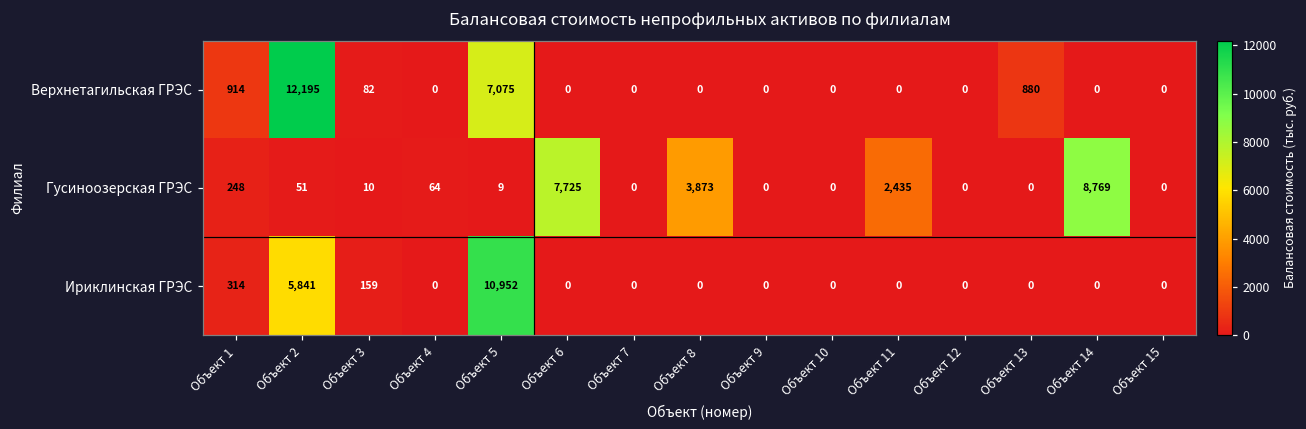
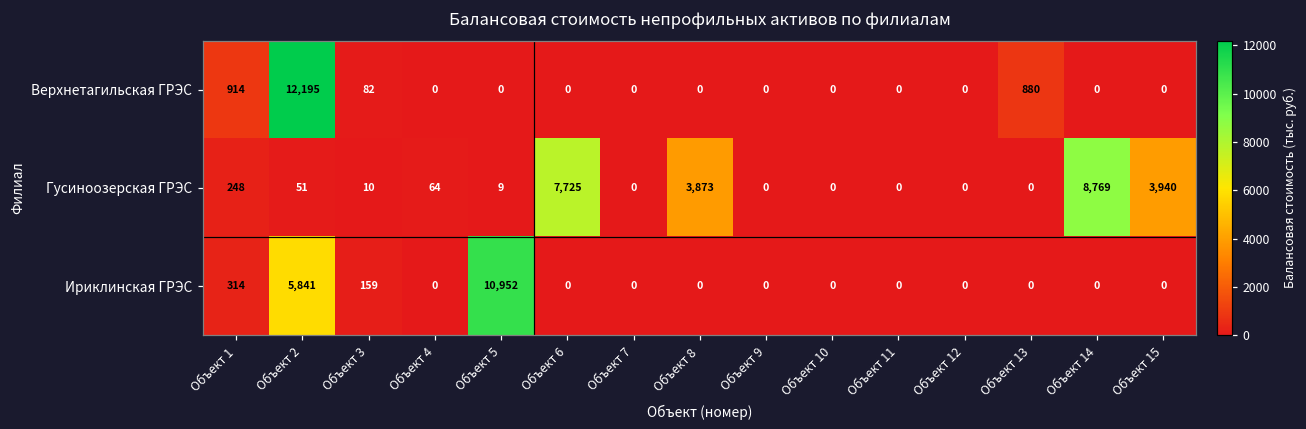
  {
    "Верхнетагильская ГРЭС": {
      "Объект 1": "914",
      "Объект 2": "12,195",
      "Объект 3": "82",
      "Объект 4": "0",
-     "Объект 5": "7,075",
+     "Объект 5": "0",
      "Объект 6": "0",
      "Объект 7": "0",
      "Объект 8": "0",
      "Объект 9": "0",
      "Объект 10": "0",
      "Объект 11": "0",
      "Объект 12": "0",
      "Объект 13": "880",
      "Объект 14": "0",
      "Объект 15": "0"
    },
    "Гусиноозерская ГРЭС": {
      "Объект 1": "248",
      "Объект 2": "51",
      "Объект 3": "10",
      "Объект 4": "64",
      "Объект 5": "9",
      "Объект 6": "7,725",
      "Объект 7": "0",
      "Объект 8": "3,873",
      "Объект 9": "0",
      "Объект 10": "0",
-     "Объект 11": "2,435",
+     "Объект 11": "0",
      "Объект 12": "0",
      "Объект 13": "0",
      "Объект 14": "8,769",
-     "Объект 15": "0"
+     "Объект 15": "3,940"
    },
    "Ириклинская ГРЭС": {
      "Объект 1": "314",
      "Объект 2": "5,841",
      "Объект 3": "159",
      "Объект 4": "0",
      "Объект 5": "10,952",
      "Объект 6": "0",
      "Объект 7": "0",
      "Объект 8": "0",
      "Объект 9": "0",
      "Объект 10": "0",
      "Объект 11": "0",
      "Объект 12": "0",
      "Объект 13": "0",
      "Объект 14": "0",
      "Объект 15": "0"
    }
  }
